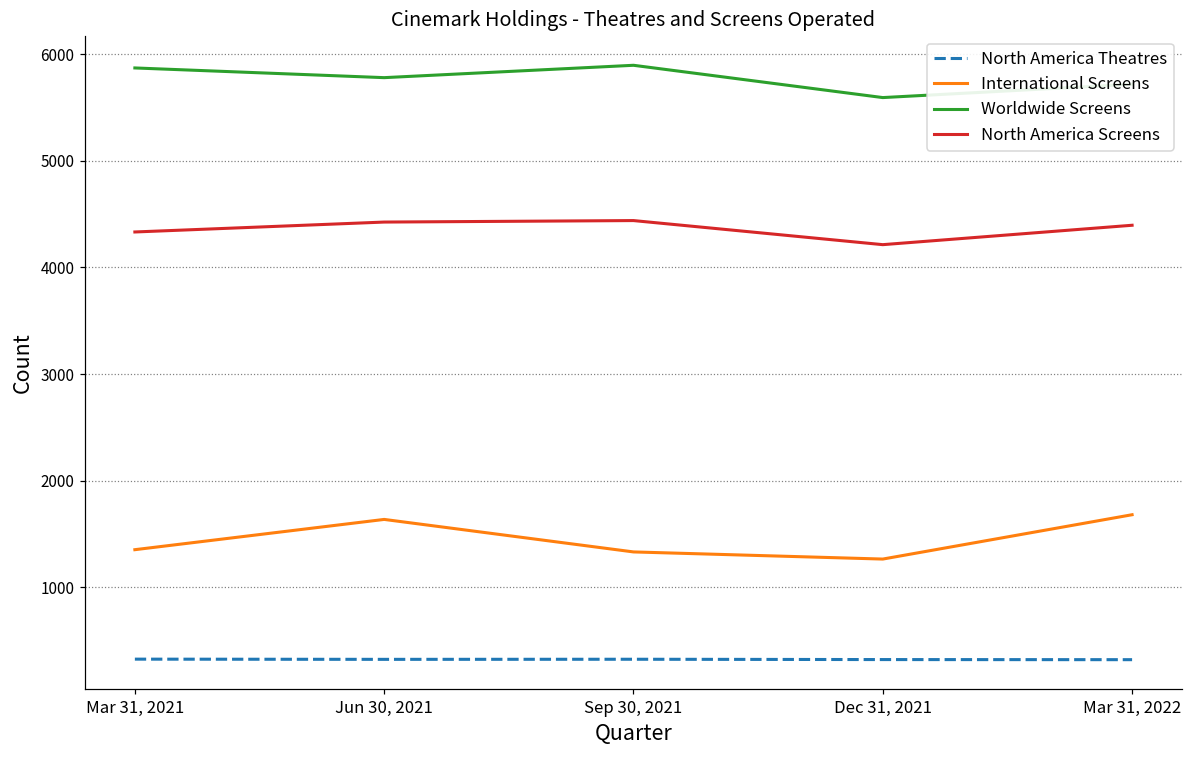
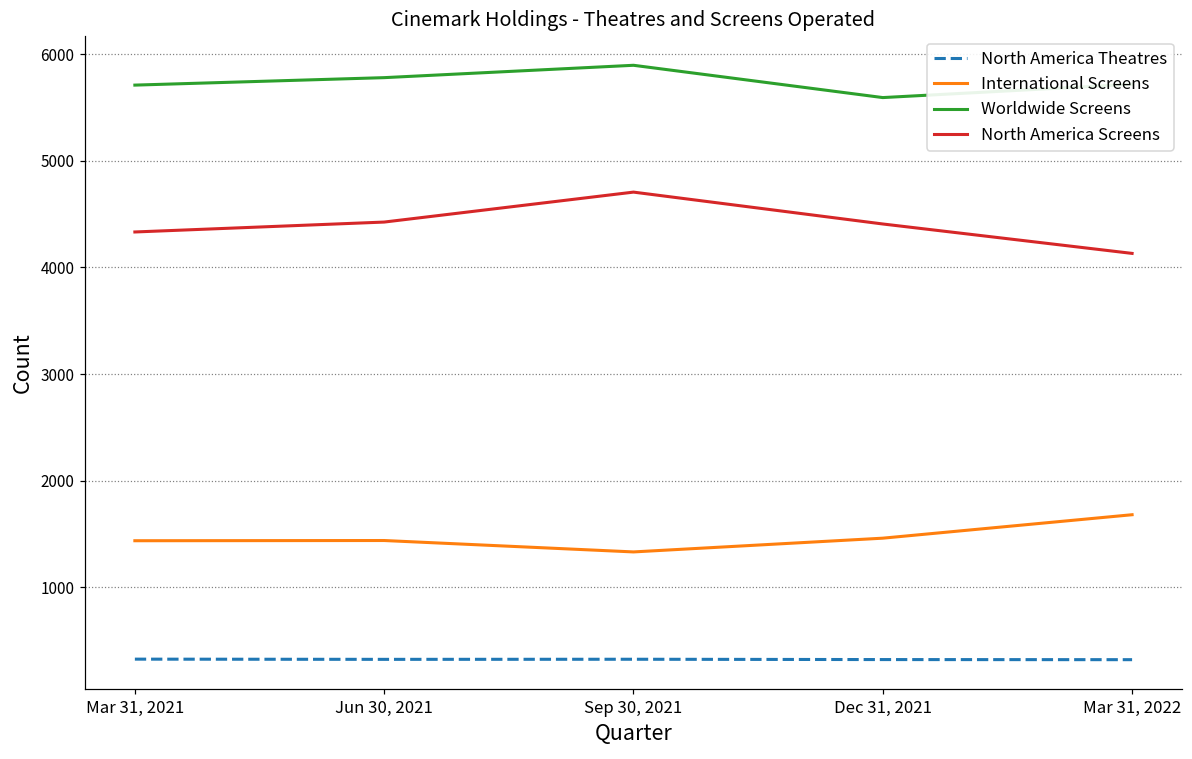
  {
    "North America Theatres": {
      "Mar 31, 2021": 300,
      "Jun 30, 2021": 300,
      "Sep 30, 2021": 300,
      "Dec 31, 2021": 300,
      "Mar 31, 2022": 300
    },
    "International Screens": {
-     "Mar 31, 2021": 1350,
-     "Jun 30, 2021": 1600,
+     "Mar 31, 2021": 1440,
+     "Jun 30, 2021": 1400,
      "Sep 30, 2021": 1300,
-     "Dec 31, 2021": 1300,
+     "Dec 31, 2021": 1500,
      "Mar 31, 2022": 1700
    },
    "Worldwide Screens": {
-     "Mar 31, 2021": 5900,
+     "Mar 31, 2021": 5700,
      "Jun 30, 2021": 5800,
      "Sep 30, 2021": 5900,
      "Dec 31, 2021": 5600
    },
    "North America Screens": {
      "Mar 31, 2021": 4300,
      "Jun 30, 2021": 4400,
-     "Sep 30, 2021": 4400,
-     "Dec 31, 2021": 4200,
-     "Mar 31, 2022": 4400
+     "Sep 30, 2021": 4700,
+     "Dec 31, 2021": 4400,
+     "Mar 31, 2022": 4100
    }
  }
